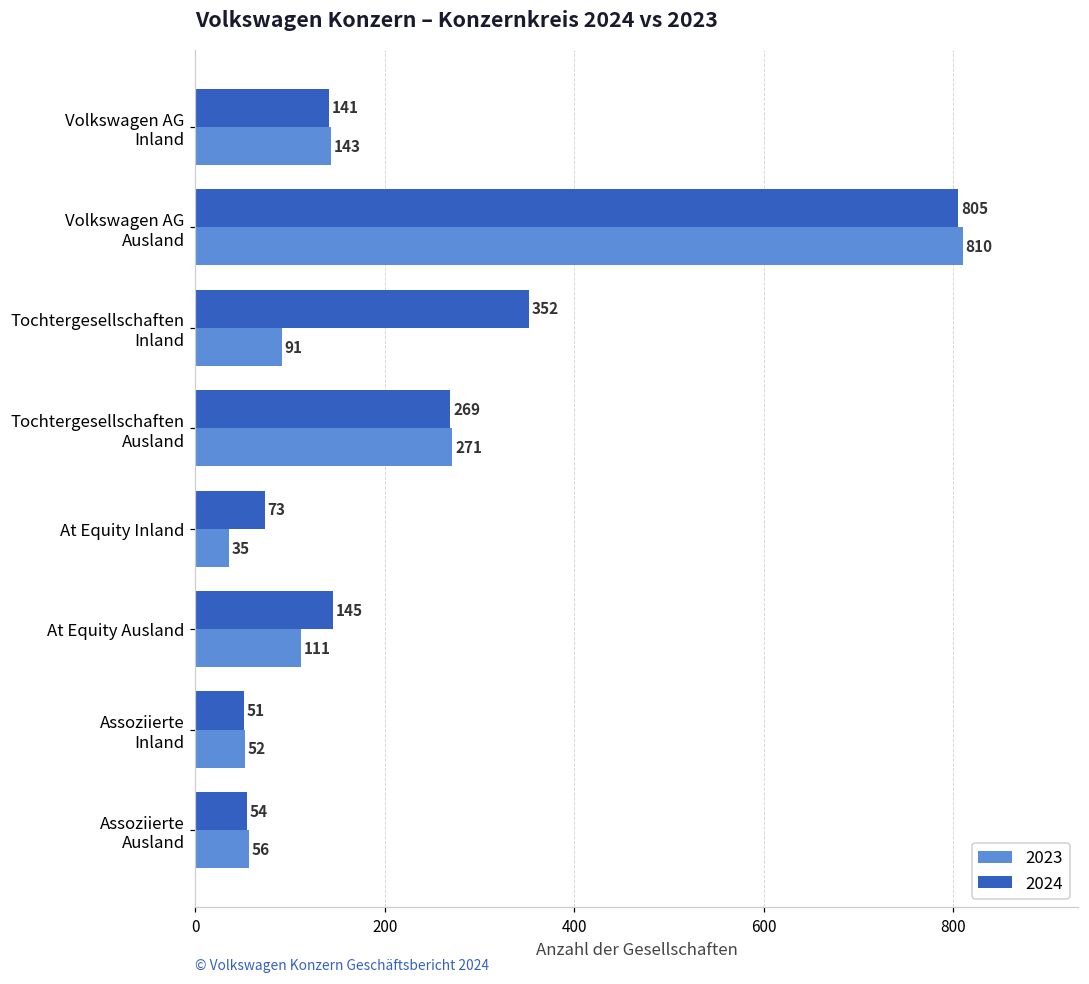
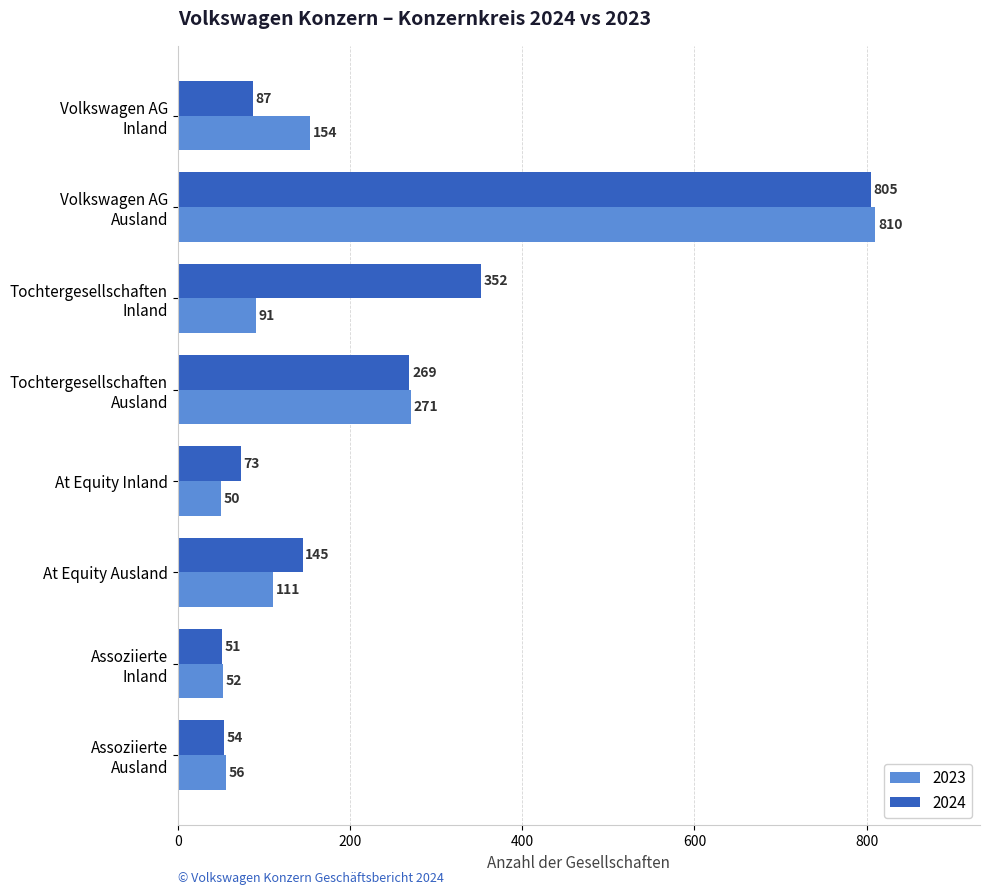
  {
    "2023": {
-     "Volkswagen AG Inland": 143,
+     "Volkswagen AG Inland": 154,
      "Volkswagen AG Ausland": 810,
      "Tochtergesellschaften Inland": 91,
      "Tochtergesellschaften Ausland": 271,
-     "At Equity Inland": 35,
+     "At Equity Inland": 50,
      "At Equity Ausland": 111,
      "Assoziierte Inland": 52,
      "Assoziierte Ausland": 56
    },
    "2024": {
-     "Volkswagen AG Inland": 141,
+     "Volkswagen AG Inland": 87,
      "Volkswagen AG Ausland": 805,
      "Tochtergesellschaften Inland": 352,
      "Tochtergesellschaften Ausland": 269,
      "At Equity Inland": 73,
      "At Equity Ausland": 145,
      "Assoziierte Inland": 51,
      "Assoziierte Ausland": 54
    }
  }
